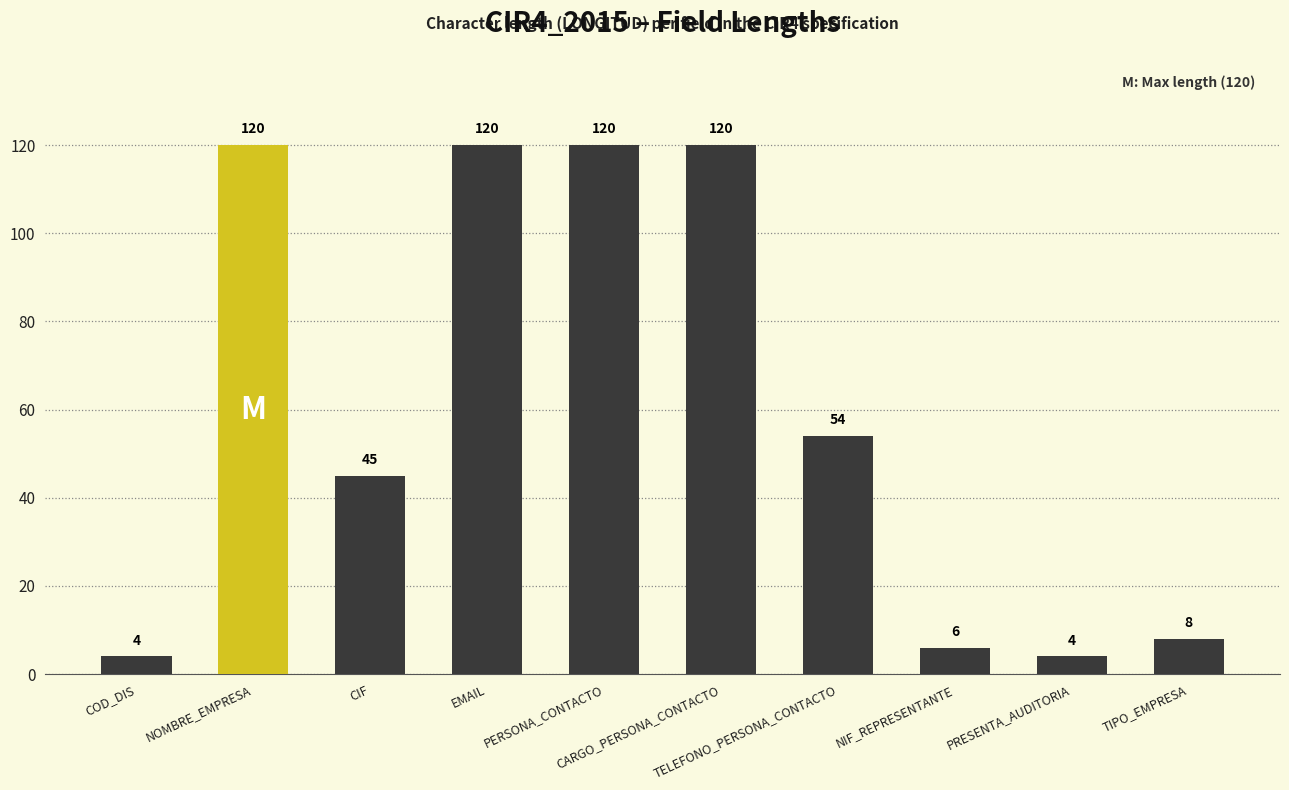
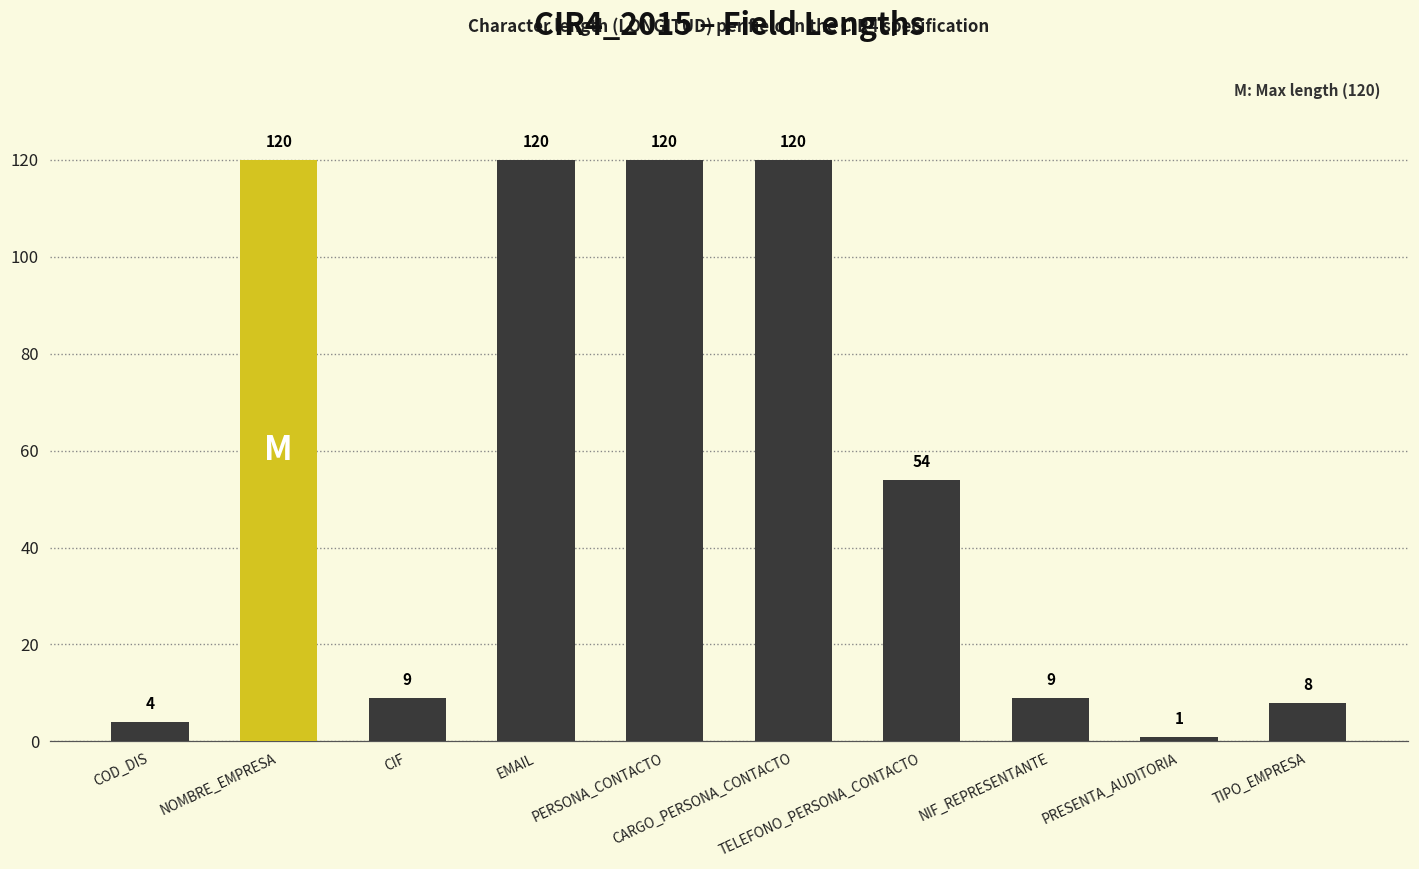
  {
    "COD_DIS": 4,
    "NOMBRE_EMPRESA": 120,
-   "CIF": 45,
+   "CIF": 9,
    "EMAIL": 120,
    "PERSONA_CONTACTO": 120,
    "CARGO_PERSONA_CONTACTO": 120,
    "TELEFONO_PERSONA_CONTACTO": 54,
-   "NIF_REPRESENTANTE": 6,
-   "PRESENTA_AUDITORIA": 4,
+   "NIF_REPRESENTANTE": 9,
+   "PRESENTA_AUDITORIA": 1,
    "TIPO_EMPRESA": 8
  }
